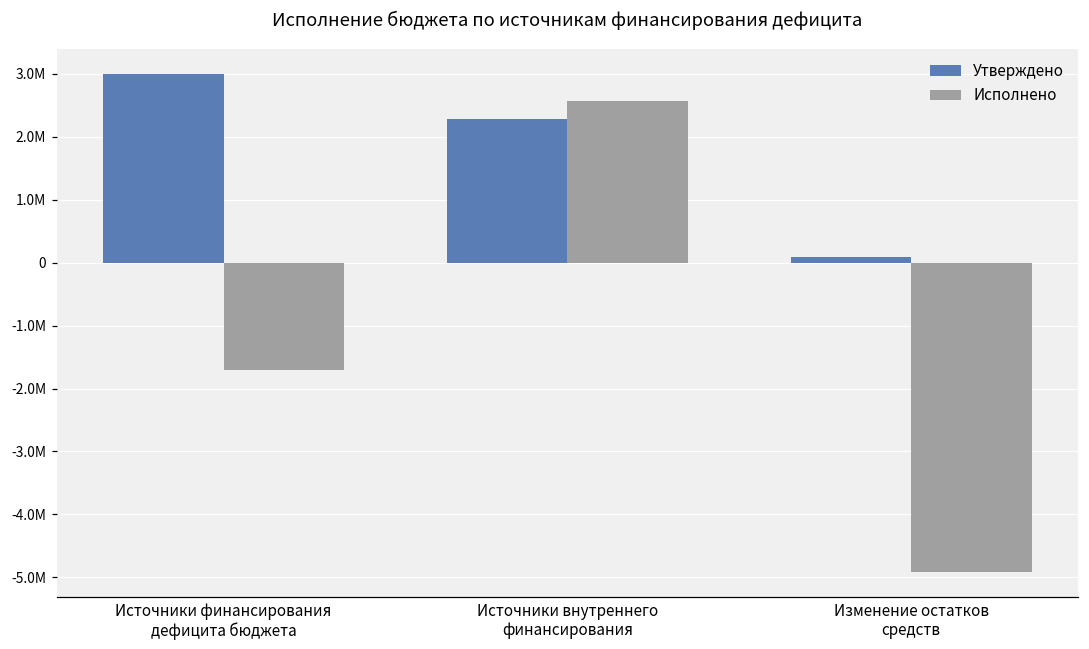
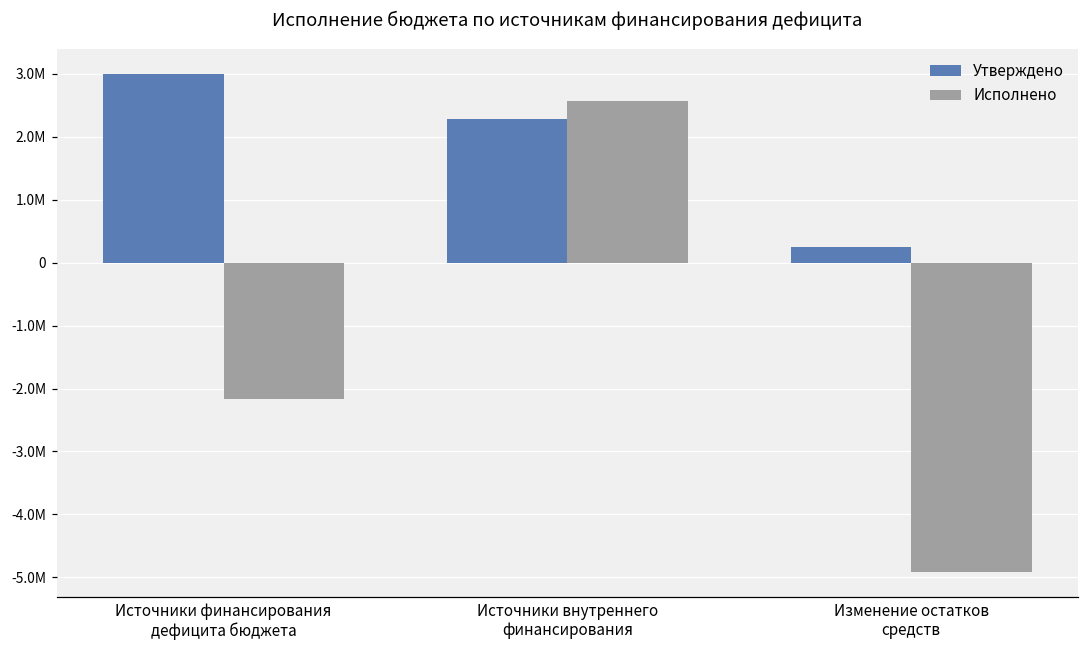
  {
    "Утверждено": {
      "Источники финансирования дефицита бюджета": 3000000,
      "Источники внутреннего финансирования": 2300000,
-     "Изменение остатков средств": 100000
+     "Изменение остатков средств": 300000
    },
    "Исполнено": {
-     "Источники финансирования дефицита бюджета": -1700000,
+     "Источники финансирования дефицита бюджета": -2200000,
      "Источники внутреннего финансирования": 2600000,
      "Изменение остатков средств": -4900000
    }
  }
